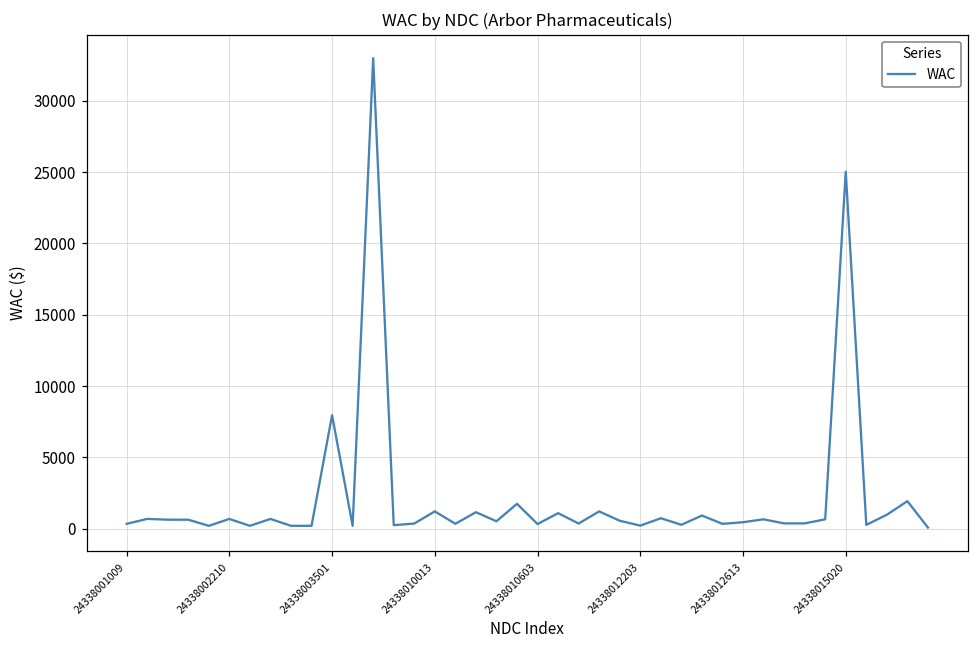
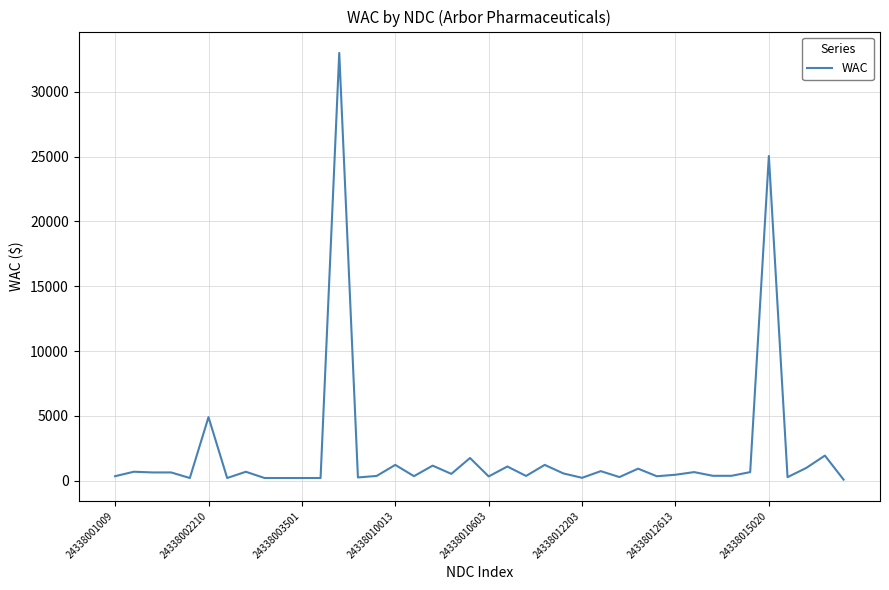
  {
    "24338001009": 300,
-   "24338002210": 700,
-   "24338003501": 8000,
+   "24338002210": 4900,
+   "24338003501": 200,
    "24338010013": 1200,
    "24338010603": 300,
    "24338012203": 200,
    "24338012613": 500,
    "24338015020": 25000
  }
